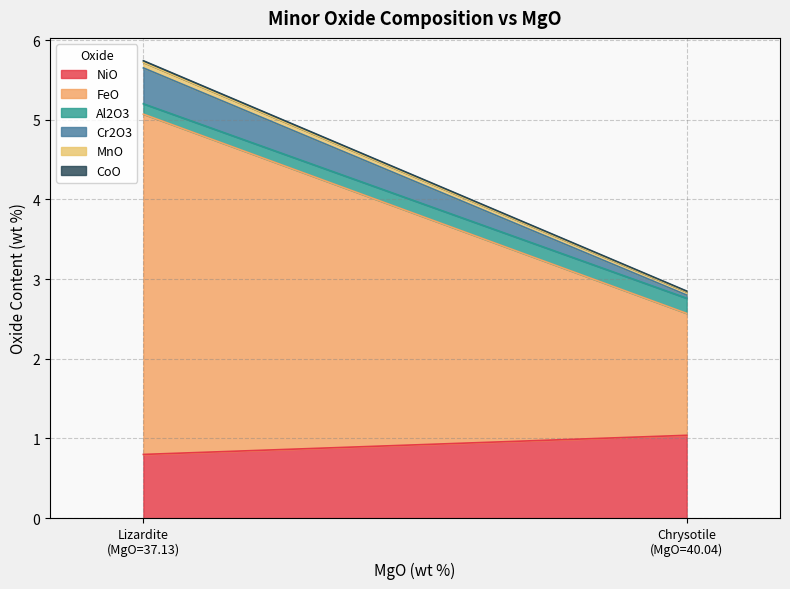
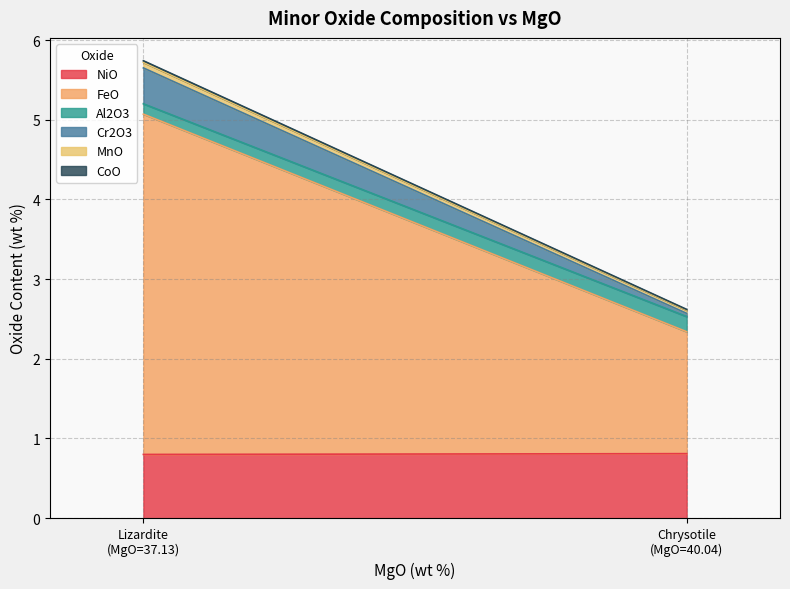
  {
    "NiO": {
      "Lizardite (MgO=37.13)": 0.8,
-     "Chrysotile (MgO=40.04)": 1.0
+     "Chrysotile (MgO=40.04)": 0.8
    }
  }
